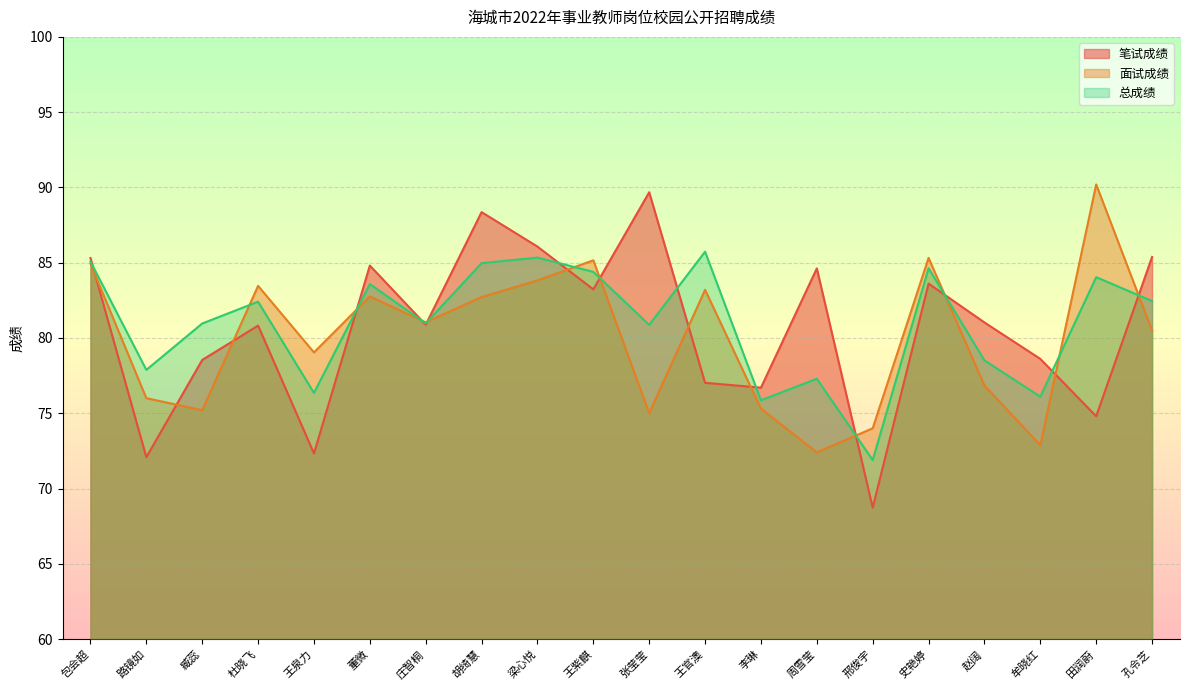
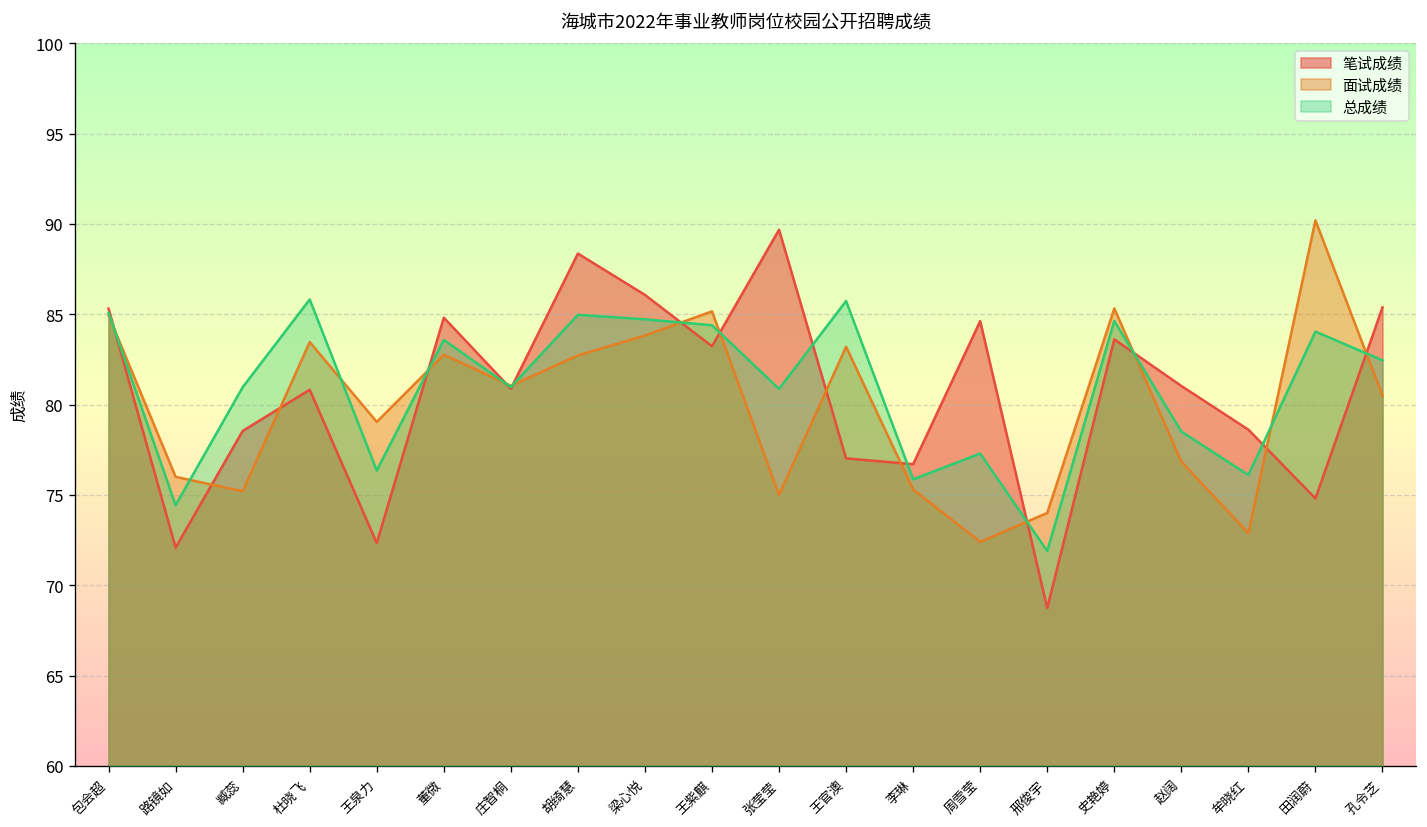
  {
    "总成绩": {
-     "路镜如": 77.9,
+     "路镜如": 74.4,
      "臧蕊": 81.0,
-     "杜晓飞": 82.4,
+     "杜晓飞": 85.8,
      "王泉力": 76.4,
      "董微": 83.6,
      "胡绮慧": 85.0,
-     "梁心悦": 85.3,
+     "梁心悦": 84.7,
      "王紫麒": 84.4,
      "张莹莹": 80.9,
      "王官澳": 85.7,
      "李琳": 75.9,
      "周雪莹": 77.3,
      "邢俊宇": 71.9,
      "史艳婷": 84.6,
      "赵阔": 78.5,
      "牟晓红": 76.1,
      "田润蔚": 84.0,
      "孔令芝": 82.5
    }
  }
